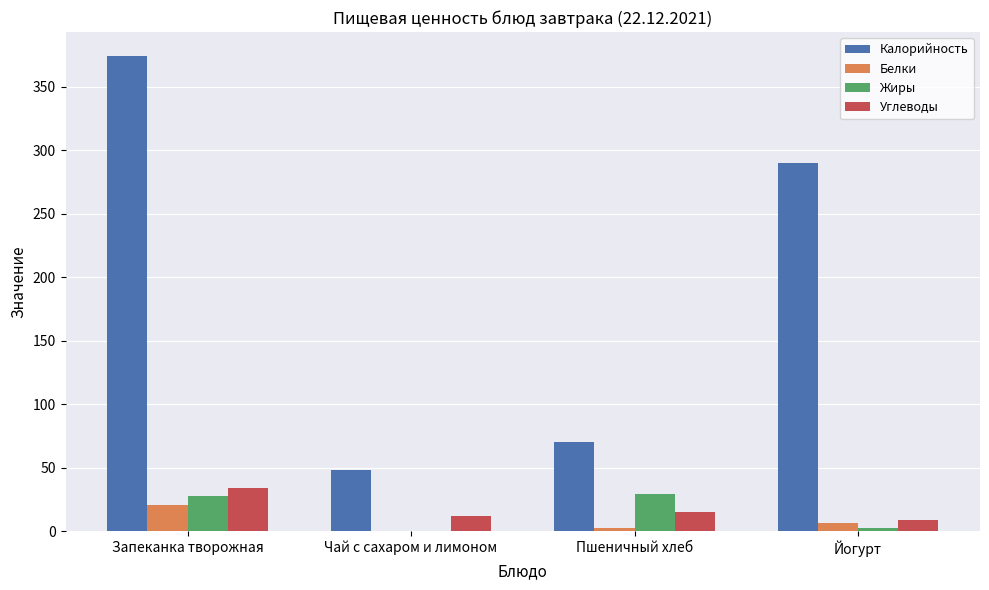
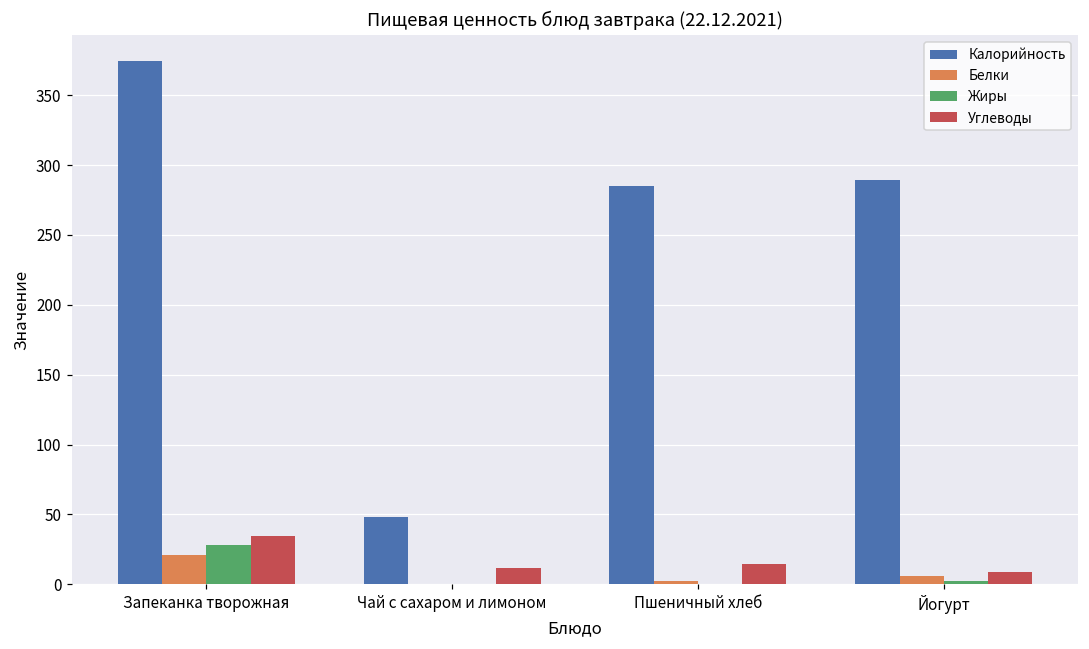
  {
    "Калорийность": {
      "Запеканка творожная": 374,
      "Чай с сахаром и лимоном": 48,
-     "Пшеничный хлеб": 70,
+     "Пшеничный хлеб": 285,
      "Йогурт": 289
    },
    "Жиры": {
      "Запеканка творожная": 28,
-     "Пшеничный хлеб": 29,
+     "Пшеничный хлеб": 0,
      "Йогурт": 2
    }
  }
